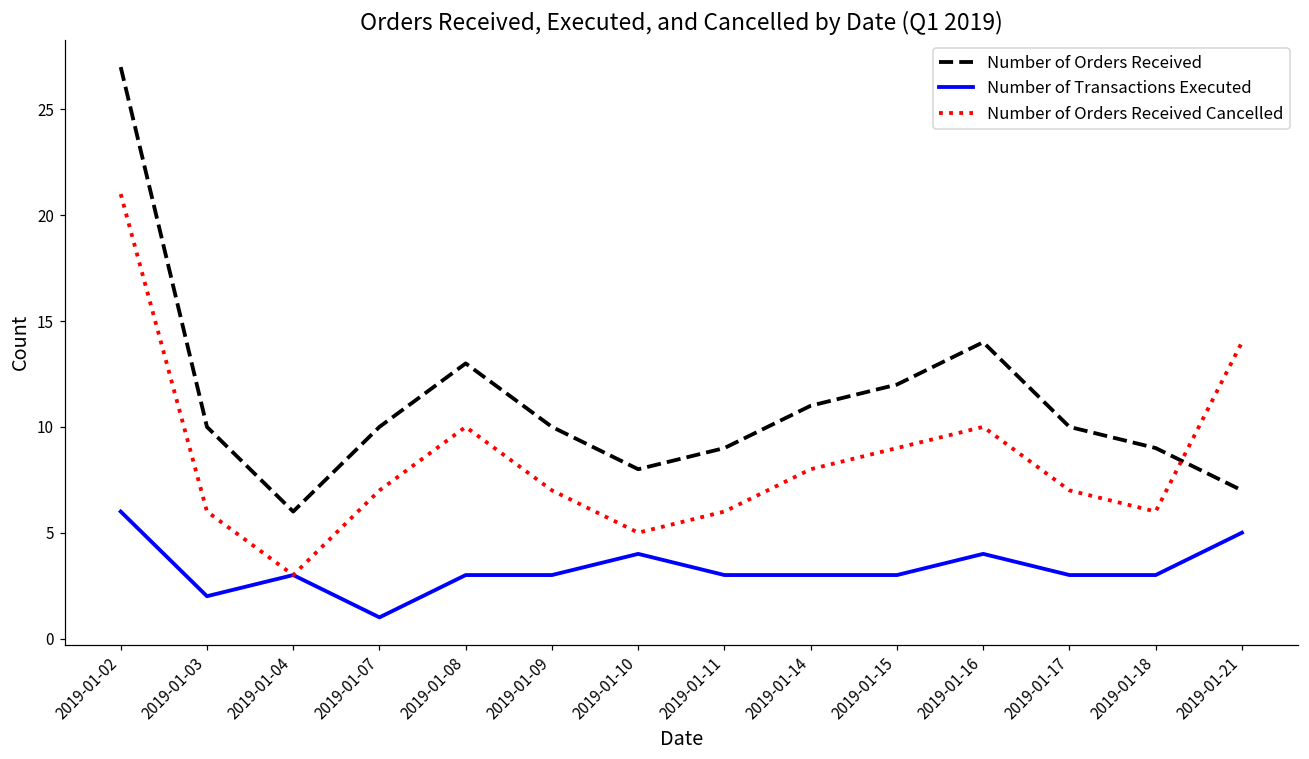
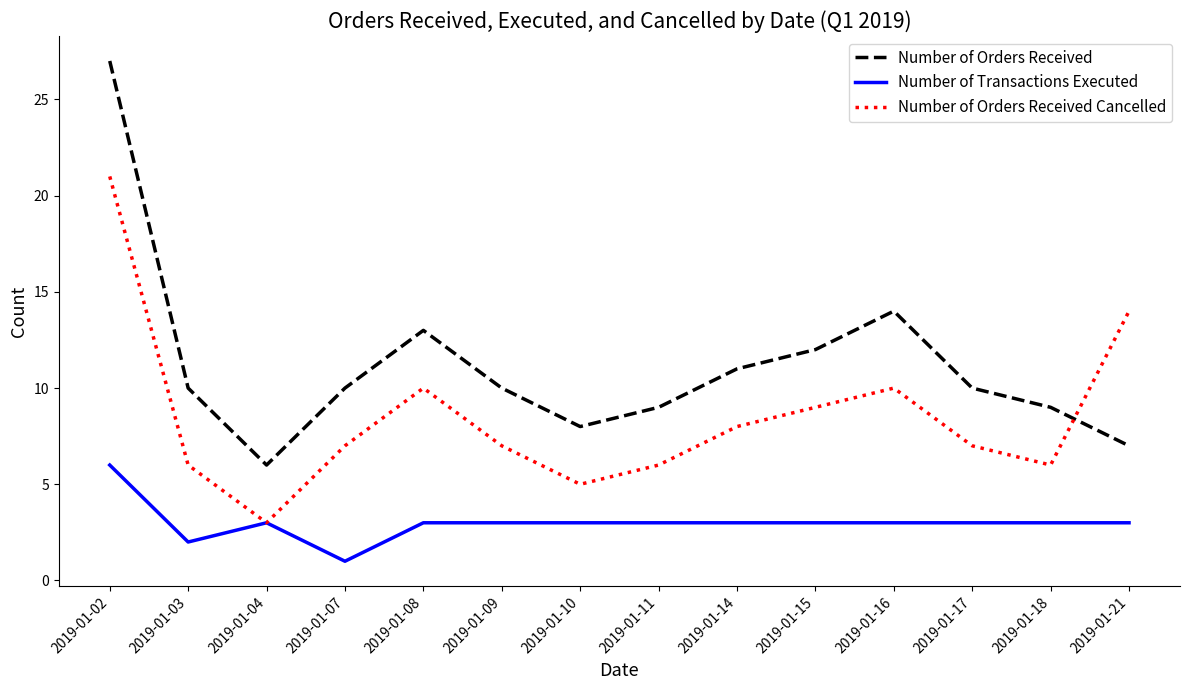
  {
    "Number of Orders Received": {
      "2019-01-02": 27,
      "2019-01-03": 10,
      "2019-01-04": 6,
      "2019-01-07": 10,
      "2019-01-08": 13,
      "2019-01-09": 10,
      "2019-01-10": 8,
      "2019-01-11": 9,
      "2019-01-14": 11,
      "2019-01-15": 12,
      "2019-01-16": 14,
      "2019-01-17": 10,
      "2019-01-18": 9,
      "2019-01-21": 7
    },
    "Number of Transactions Executed": {
      "2019-01-02": 6,
      "2019-01-03": 2,
      "2019-01-07": 1,
      "2019-01-08": 3,
      "2019-01-09": 3,
-     "2019-01-10": 4,
+     "2019-01-10": 3,
      "2019-01-11": 3,
      "2019-01-14": 3,
      "2019-01-15": 3,
-     "2019-01-16": 4,
+     "2019-01-16": 3,
      "2019-01-17": 3,
      "2019-01-18": 3,
-     "2019-01-21": 5
+     "2019-01-21": 3
    },
    "Number of Orders Received Cancelled": {
      "2019-01-02": 21,
      "2019-01-03": 6,
      "2019-01-07": 7,
      "2019-01-08": 10,
      "2019-01-09": 7,
      "2019-01-10": 5,
      "2019-01-11": 6,
      "2019-01-14": 8,
      "2019-01-15": 9,
      "2019-01-16": 10,
      "2019-01-17": 7,
      "2019-01-18": 6,
      "2019-01-21": 14
    }
  }
